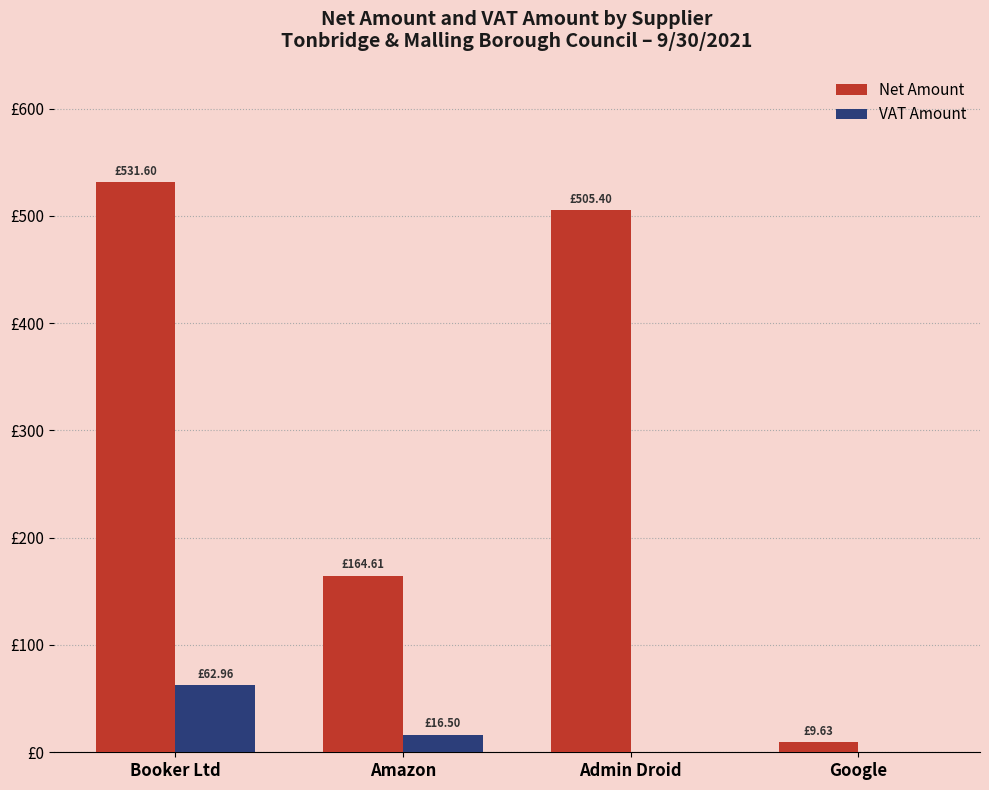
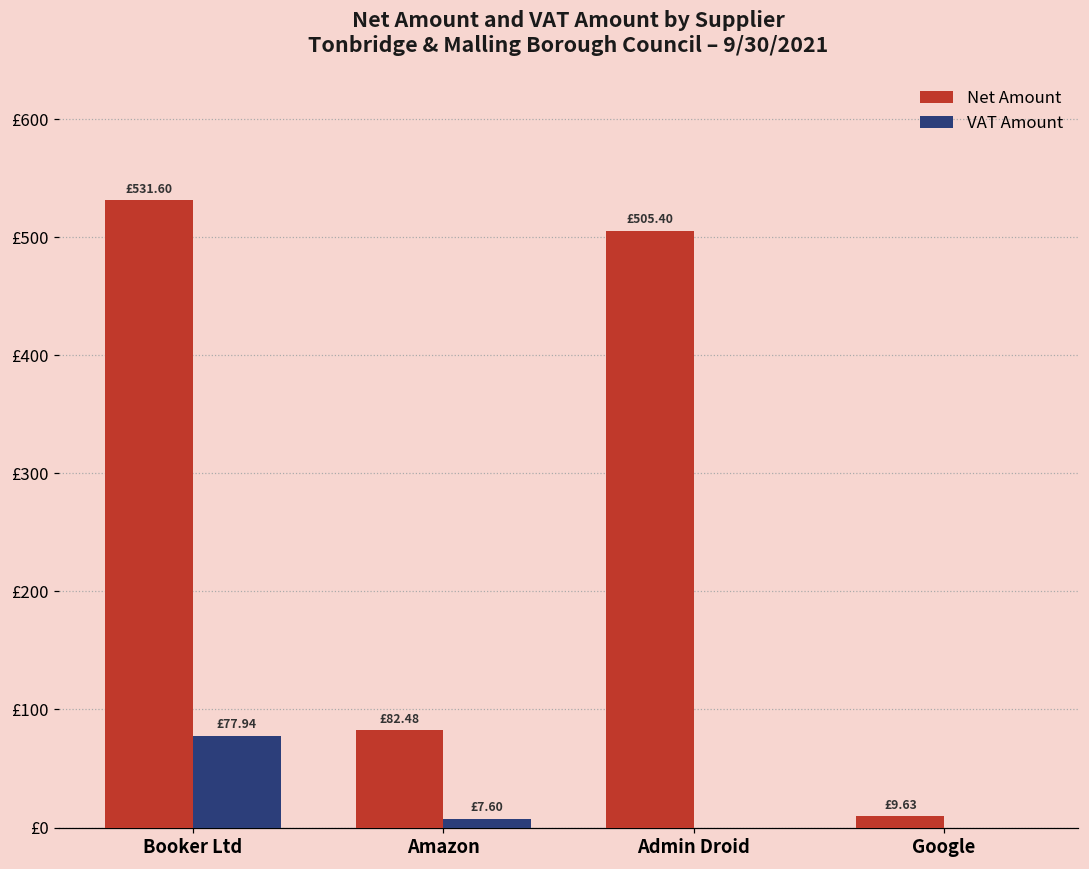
  {
    "Net Amount": {
      "Booker Ltd": "£531.60",
-     "Amazon": "£164.61",
+     "Amazon": "£82.48",
      "Admin Droid": "£505.40",
      "Google": "£9.63"
    },
    "VAT Amount": {
-     "Booker Ltd": "£62.96",
-     "Amazon": "£16.50"
+     "Booker Ltd": "£77.94",
+     "Amazon": "£7.60"
    }
  }
